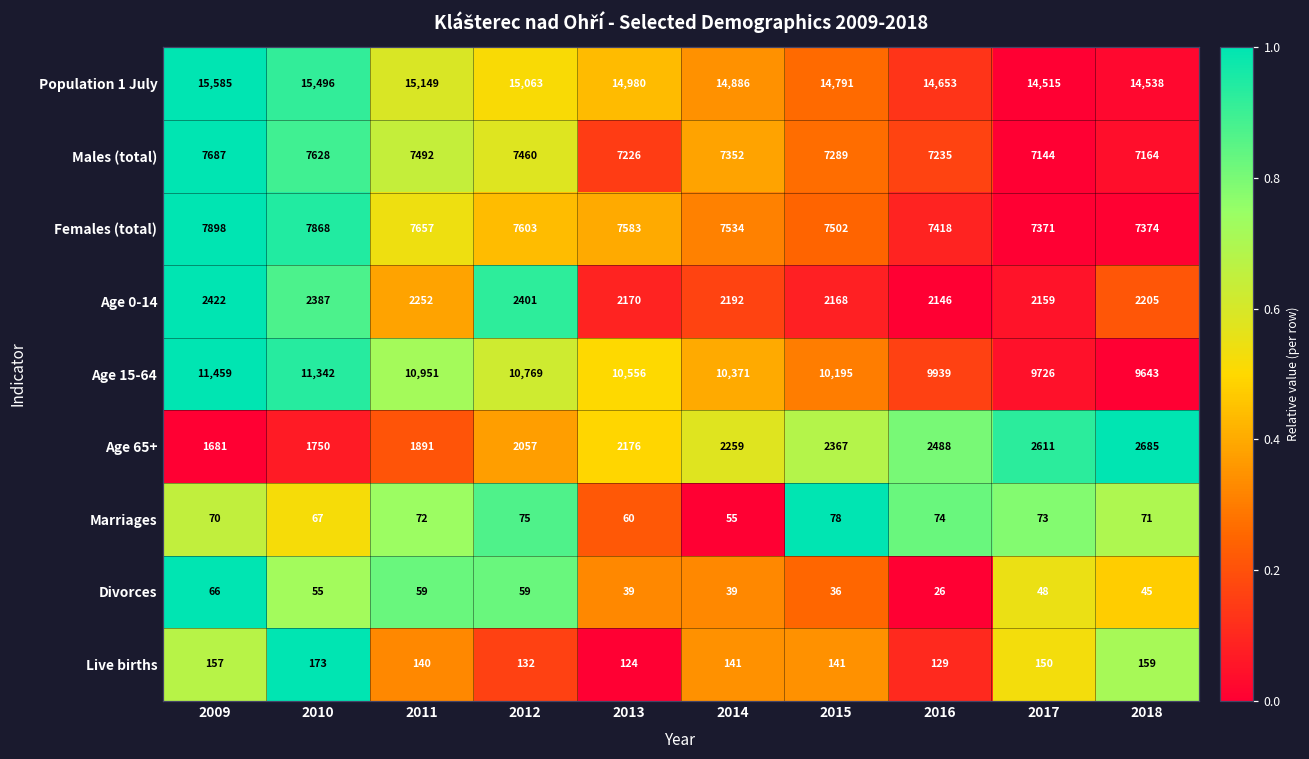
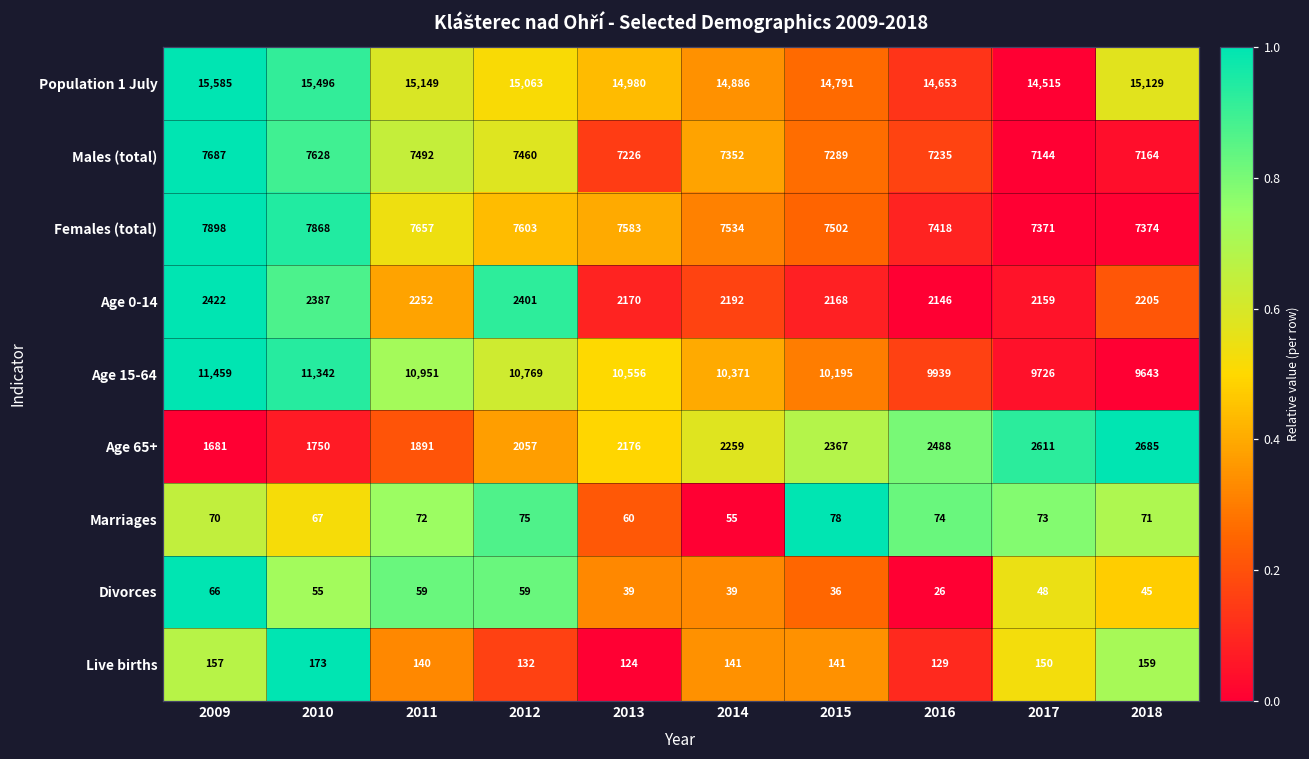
  {
    "Population 1 July": {
      "2009": "15,585",
      "2010": "15,496",
      "2011": "15,149",
      "2012": "15,063",
      "2013": "14,980",
      "2014": "14,886",
      "2015": "14,791",
      "2016": "14,653",
      "2017": "14,515",
-     "2018": "14,538"
+     "2018": "15,129"
    },
    "Males (total)": {
      "2009": "7687",
      "2010": "7628",
      "2011": "7492",
      "2012": "7460",
      "2013": "7226",
      "2014": "7352",
      "2015": "7289",
      "2016": "7235",
      "2017": "7144",
      "2018": "7164"
    },
    "Females (total)": {
      "2009": "7898",
      "2010": "7868",
      "2011": "7657",
      "2012": "7603",
      "2013": "7583",
      "2014": "7534",
      "2015": "7502",
      "2016": "7418",
      "2017": "7371",
      "2018": "7374"
    },
    "Age 0-14": {
      "2009": "2422",
      "2010": "2387",
      "2011": "2252",
      "2012": "2401",
      "2013": "2170",
      "2014": "2192",
      "2015": "2168",
      "2016": "2146",
      "2017": "2159",
      "2018": "2205"
    },
    "Age 15-64": {
      "2009": "11,459",
      "2010": "11,342",
      "2011": "10,951",
      "2012": "10,769",
      "2013": "10,556",
      "2014": "10,371",
      "2015": "10,195",
      "2016": "9939",
      "2017": "9726",
      "2018": "9643"
    },
    "Age 65+": {
      "2009": "1681",
      "2010": "1750",
      "2011": "1891",
      "2012": "2057",
      "2013": "2176",
      "2014": "2259",
      "2015": "2367",
      "2016": "2488",
      "2017": "2611",
      "2018": "2685"
    },
    "Marriages": {
      "2009": "70",
      "2010": "67",
      "2011": "72",
      "2012": "75",
      "2013": "60",
      "2014": "55",
      "2015": "78",
      "2016": "74",
      "2017": "73",
      "2018": "71"
    },
    "Divorces": {
      "2009": "66",
      "2010": "55",
      "2011": "59",
      "2012": "59",
      "2013": "39",
      "2014": "39",
      "2015": "36",
      "2016": "26",
      "2017": "48",
      "2018": "45"
    },
    "Live births": {
      "2009": "157",
      "2010": "173",
      "2011": "140",
      "2012": "132",
      "2013": "124",
      "2014": "141",
      "2015": "141",
      "2016": "129",
      "2017": "150",
      "2018": "159"
    }
  }
